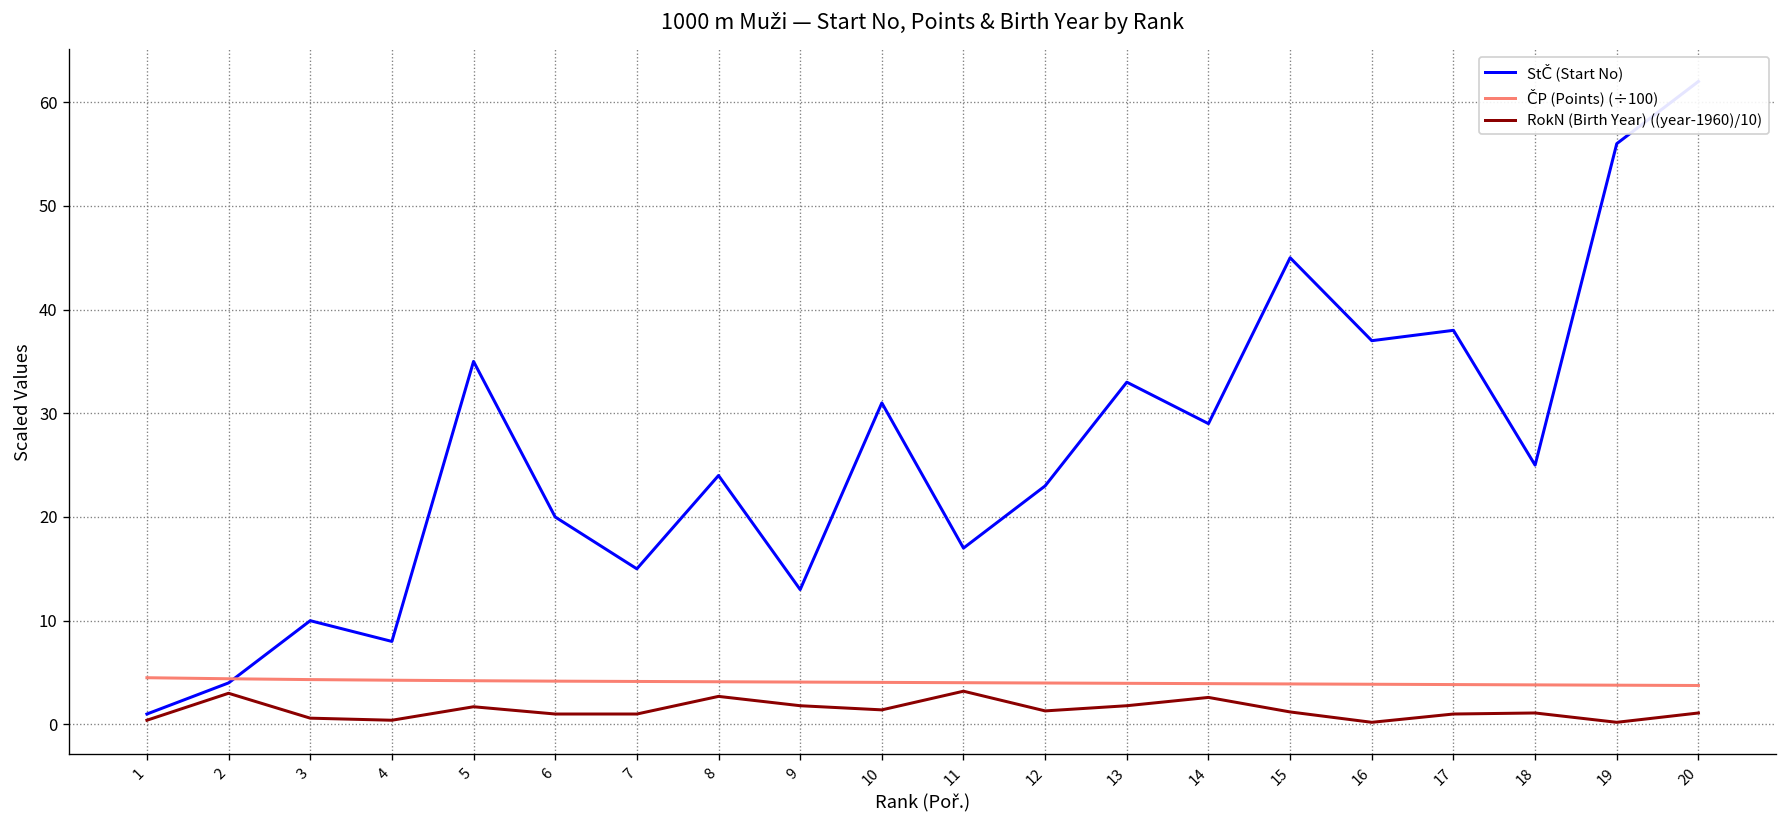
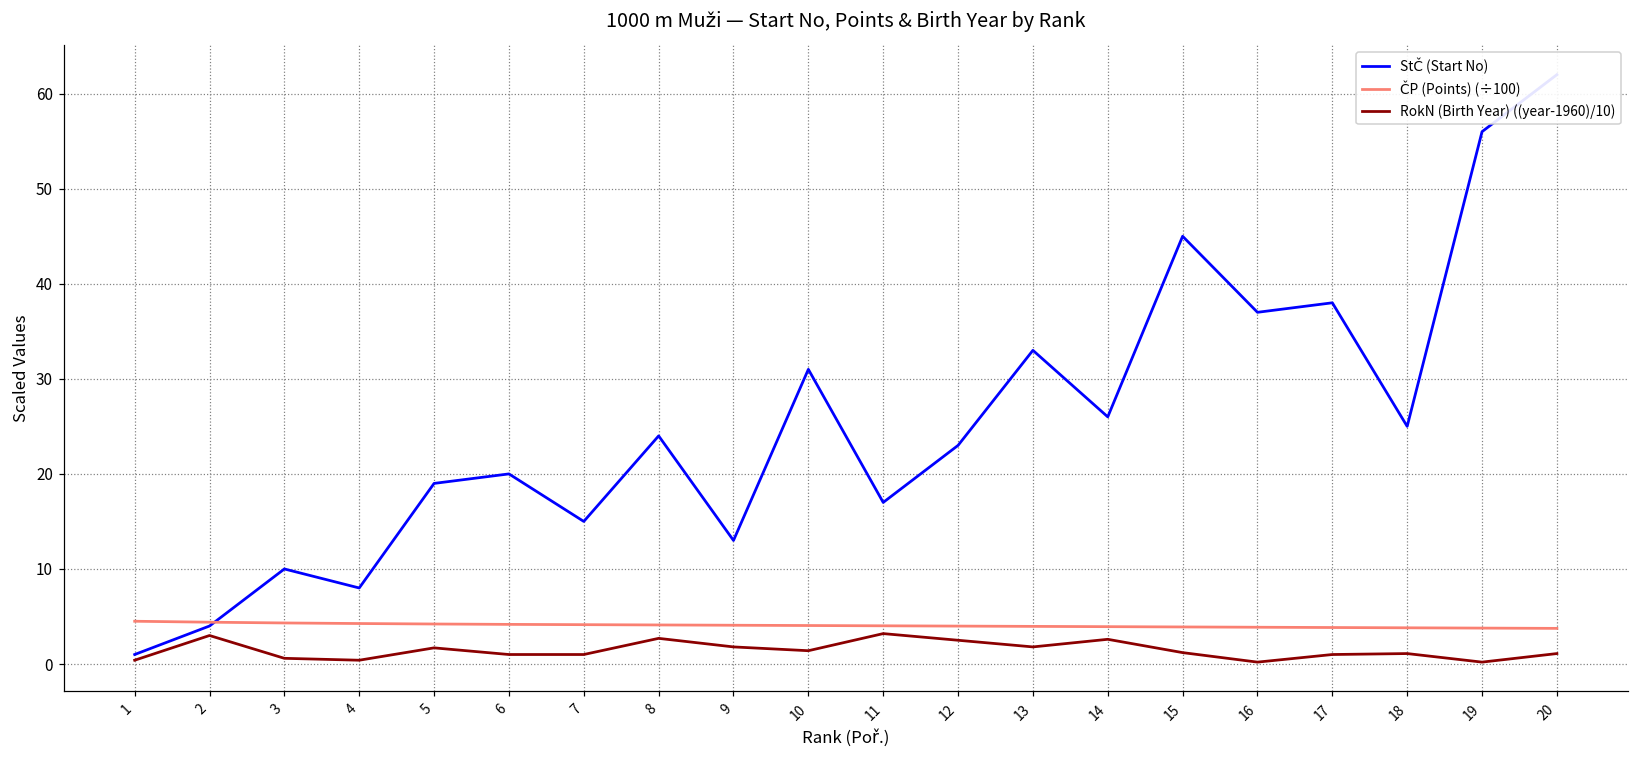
  {
    "StČ (Start No)": {
      "1": 1,
      "2": 4,
      "3": 10,
      "4": 8,
-     "5": 35,
+     "5": 19,
      "6": 20,
      "7": 15,
      "8": 24,
      "9": 13,
      "10": 31,
      "11": 17,
      "12": 23,
      "13": 33,
-     "14": 29,
+     "14": 26,
      "15": 45,
      "16": 37,
      "17": 38,
      "18": 25,
      "19": 56
    },
    "ČP (Points) (÷100)": {
      "1": 5,
      "2": 4,
      "3": 4,
      "4": 4,
      "5": 4,
      "6": 4,
      "7": 4,
      "8": 4,
      "9": 4,
      "10": 4,
      "11": 4,
      "12": 4,
      "13": 4,
      "14": 4,
      "15": 4,
      "16": 4,
      "17": 4,
      "18": 4,
      "19": 4,
      "20": 4
    },
    "RokN (Birth Year) ((year-1960)/10)": {
      "1": 0,
      "2": 3,
      "3": 1,
      "4": 0,
      "5": 2,
      "6": 1,
      "7": 1,
      "8": 3,
      "9": 2,
      "10": 1,
      "11": 3,
-     "12": 1,
+     "12": 3,
      "13": 2,
      "14": 3,
      "15": 1,
      "16": 0,
      "17": 1,
      "18": 1,
      "19": 0,
      "20": 1
    }
  }
